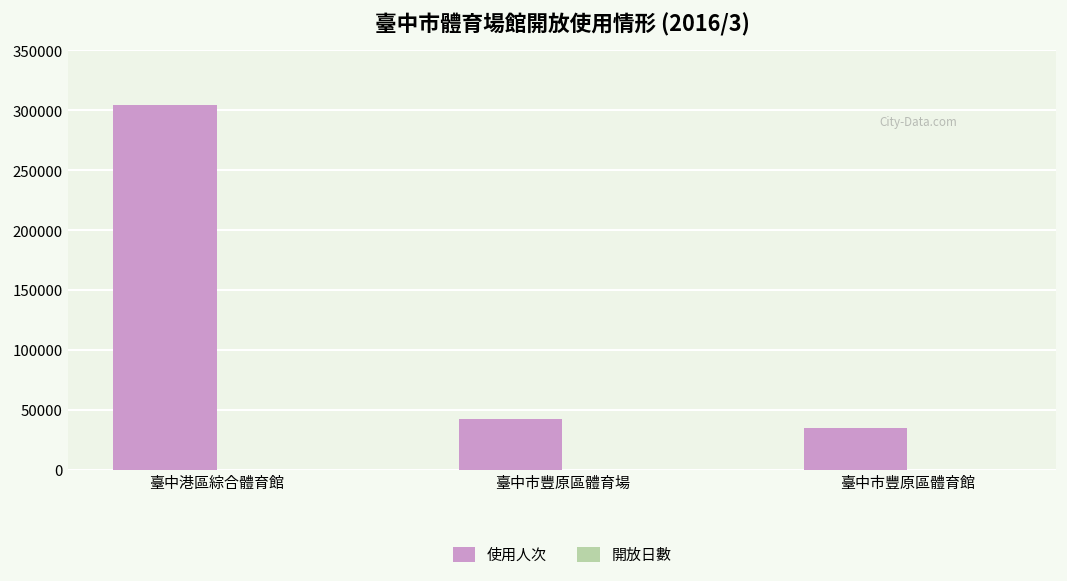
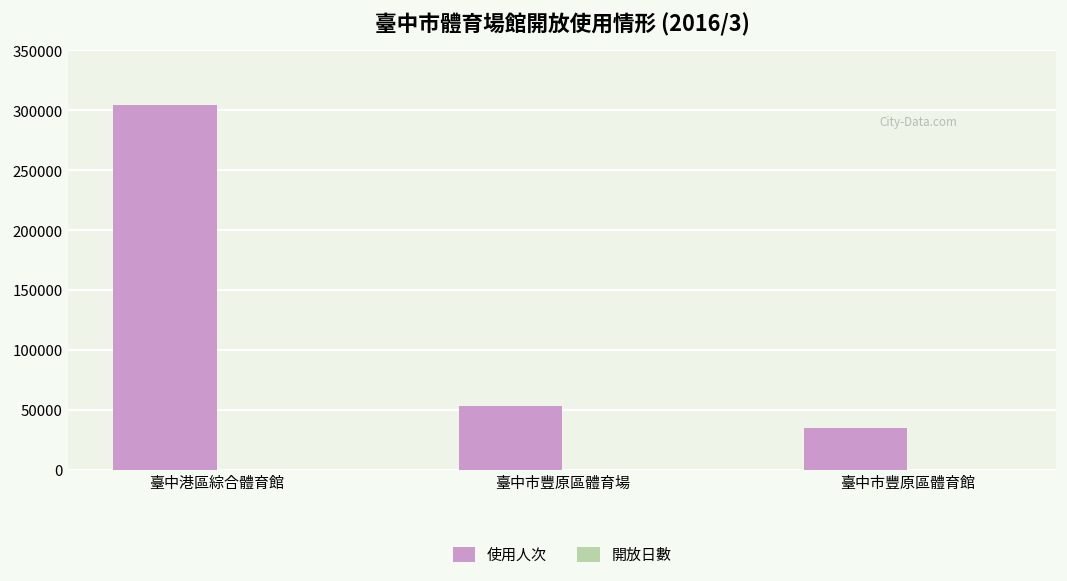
  {
    "使用人次": {
      "臺中港區綜合體育館": 300000,
-     "臺中市豐原區體育場": 40000,
+     "臺中市豐原區體育場": 50000,
      "臺中市豐原區體育館": 40000
    }
  }
